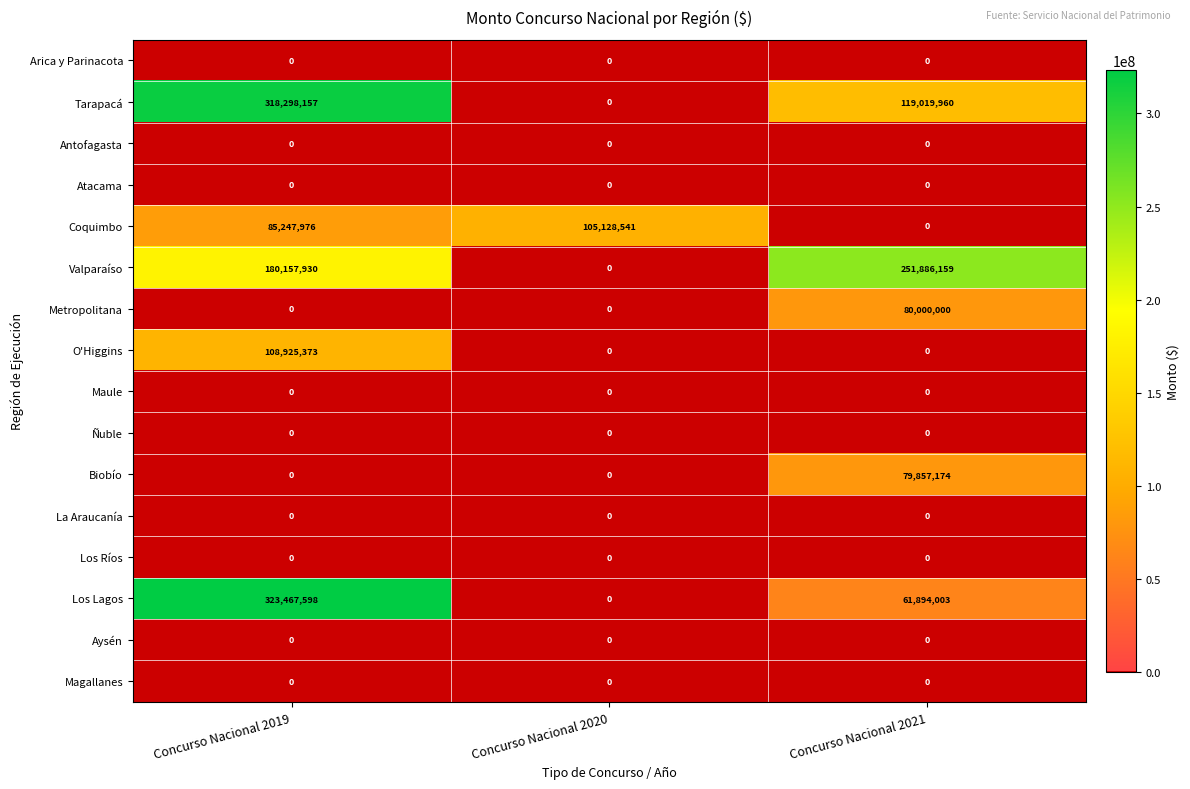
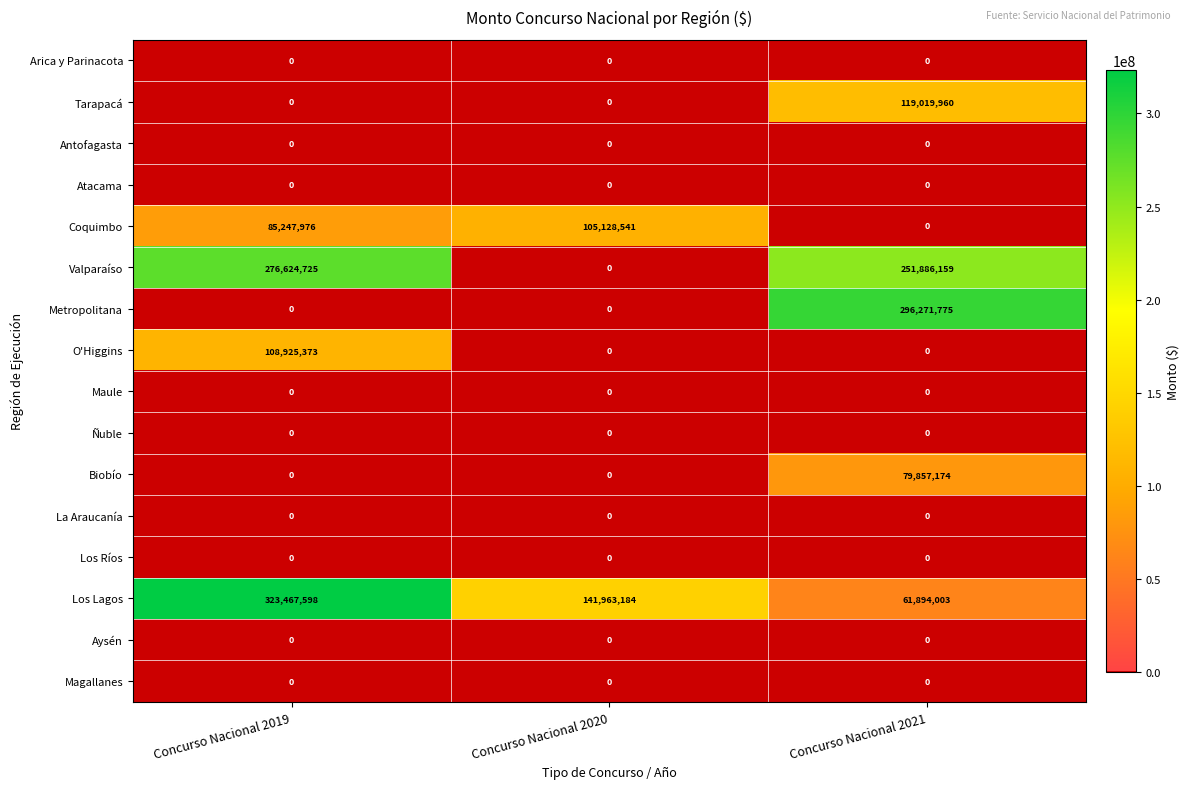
  {
    "Arica y Parinacota": {
      "Concurso Nacional 2019": "0",
      "Concurso Nacional 2020": "0",
      "Concurso Nacional 2021": "0"
    },
    "Tarapacá": {
-     "Concurso Nacional 2019": "318,298,157",
+     "Concurso Nacional 2019": "0",
      "Concurso Nacional 2020": "0",
      "Concurso Nacional 2021": "119,019,960"
    },
    "Antofagasta": {
      "Concurso Nacional 2019": "0",
      "Concurso Nacional 2020": "0",
      "Concurso Nacional 2021": "0"
    },
    "Atacama": {
      "Concurso Nacional 2019": "0",
      "Concurso Nacional 2020": "0",
      "Concurso Nacional 2021": "0"
    },
    "Coquimbo": {
      "Concurso Nacional 2019": "85,247,976",
      "Concurso Nacional 2020": "105,128,541",
      "Concurso Nacional 2021": "0"
    },
    "Valparaíso": {
-     "Concurso Nacional 2019": "180,157,930",
+     "Concurso Nacional 2019": "276,624,725",
      "Concurso Nacional 2020": "0",
      "Concurso Nacional 2021": "251,886,159"
    },
    "Metropolitana": {
      "Concurso Nacional 2019": "0",
      "Concurso Nacional 2020": "0",
-     "Concurso Nacional 2021": "80,000,000"
+     "Concurso Nacional 2021": "296,271,775"
    },
    "O'Higgins": {
      "Concurso Nacional 2019": "108,925,373",
      "Concurso Nacional 2020": "0",
      "Concurso Nacional 2021": "0"
    },
    "Maule": {
      "Concurso Nacional 2019": "0",
      "Concurso Nacional 2020": "0",
      "Concurso Nacional 2021": "0"
    },
    "Ñuble": {
      "Concurso Nacional 2019": "0",
      "Concurso Nacional 2020": "0",
      "Concurso Nacional 2021": "0"
    },
    "Biobío": {
      "Concurso Nacional 2019": "0",
      "Concurso Nacional 2020": "0",
      "Concurso Nacional 2021": "79,857,174"
    },
    "La Araucanía": {
      "Concurso Nacional 2019": "0",
      "Concurso Nacional 2020": "0",
      "Concurso Nacional 2021": "0"
    },
    "Los Ríos": {
      "Concurso Nacional 2019": "0",
      "Concurso Nacional 2020": "0",
      "Concurso Nacional 2021": "0"
    },
    "Los Lagos": {
      "Concurso Nacional 2019": "323,467,598",
-     "Concurso Nacional 2020": "0",
+     "Concurso Nacional 2020": "141,963,184",
      "Concurso Nacional 2021": "61,894,003"
    },
    "Aysén": {
      "Concurso Nacional 2019": "0",
      "Concurso Nacional 2020": "0",
      "Concurso Nacional 2021": "0"
    },
    "Magallanes": {
      "Concurso Nacional 2019": "0",
      "Concurso Nacional 2020": "0",
      "Concurso Nacional 2021": "0"
    }
  }
